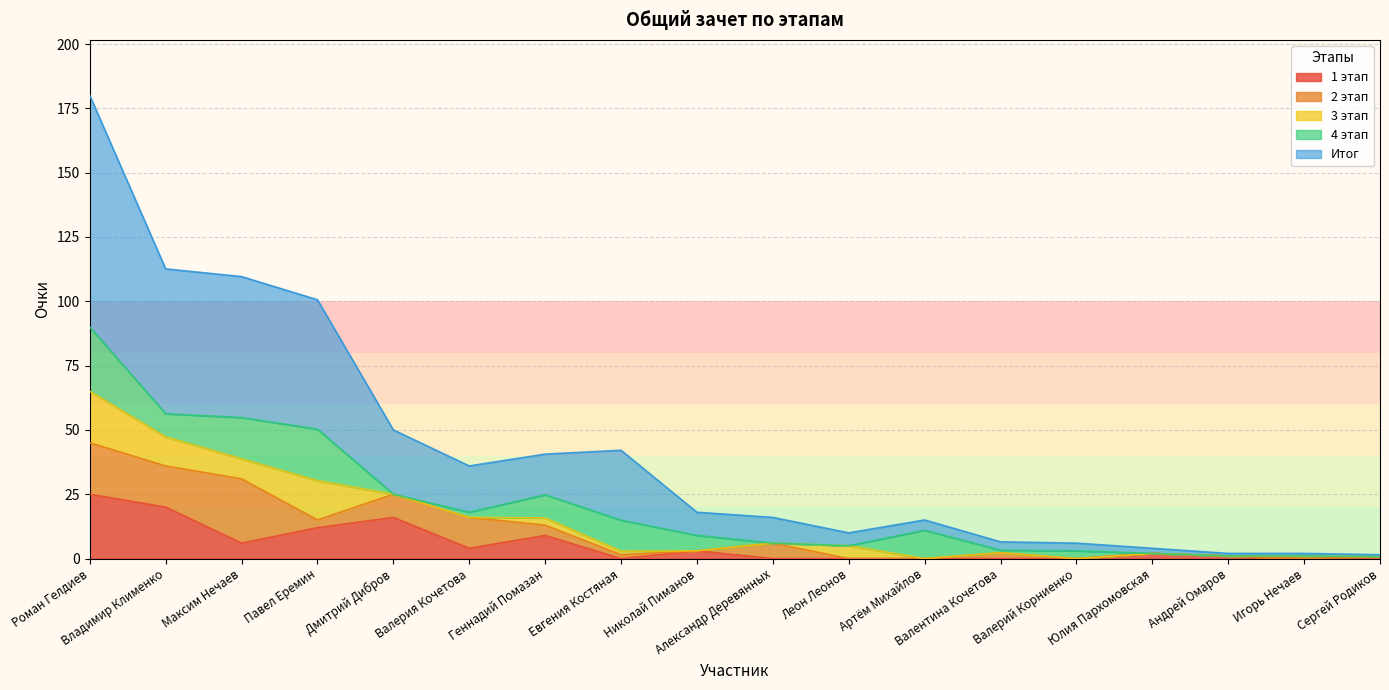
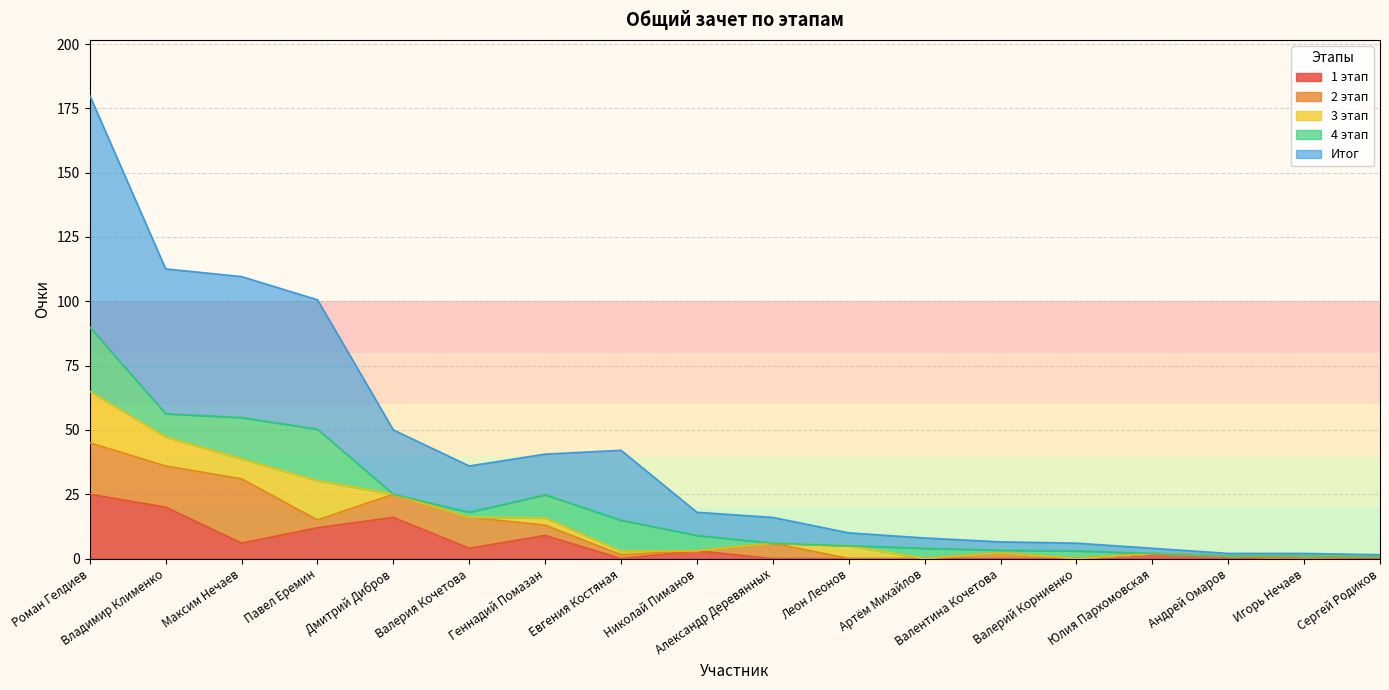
  {
    "3 этап": {
      "Роман Гелдиев": 20,
      "Владимир Клименко": 11,
      "Максим Нечаев": 8,
      "Павел Еремин": 15,
      "Геннадий Помазан": 3,
      "Евгения Костяная": 1
    },
    "4 этап": {
      "Роман Гелдиев": 25,
      "Владимир Клименко": 9,
      "Максим Нечаев": 16,
      "Павел Еремин": 20,
      "Валерия Кочетова": 2,
      "Геннадий Помазан": 9,
      "Евгения Костяная": 12,
      "Николай Пиманов": 6,
-     "Артём Михайлов": 11,
+     "Артём Михайлов": 4,
      "Валентина Кочетова": 1,
      "Валерий Корниенко": 3
    },
    "Итог": {
      "Роман Гелдиев": 90,
      "Владимир Клименко": 56,
      "Максим Нечаев": 55,
      "Павел Еремин": 50,
      "Дмитрий Дибров": 25,
      "Валерия Кочетова": 18,
      "Геннадий Помазан": 16,
      "Евгения Костяная": 27,
      "Николай Пиманов": 9,
      "Александр Деревянных": 10,
      "Леон Леонов": 5,
      "Артём Михайлов": 4,
      "Валентина Кочетова": 3,
      "Валерий Корниенко": 3,
      "Юлия Пархомовская": 2,
      "Андрей Омаров": 1,
      "Игорь Нечаев": 1
    }
  }
